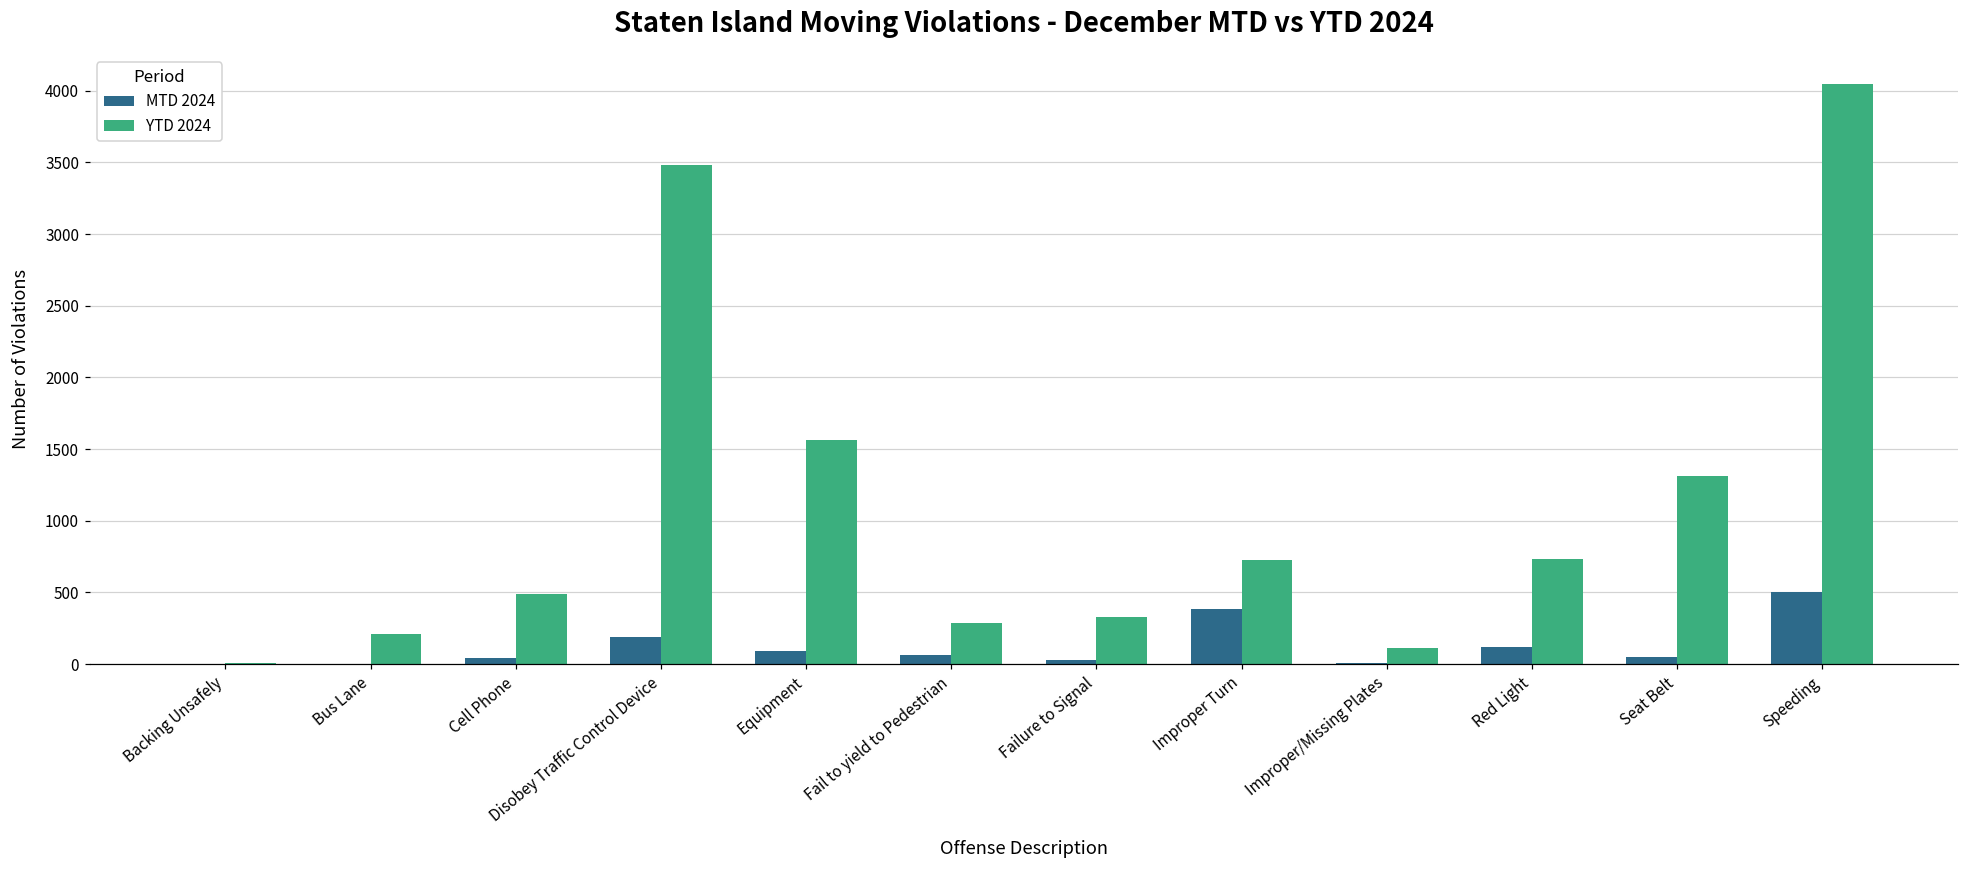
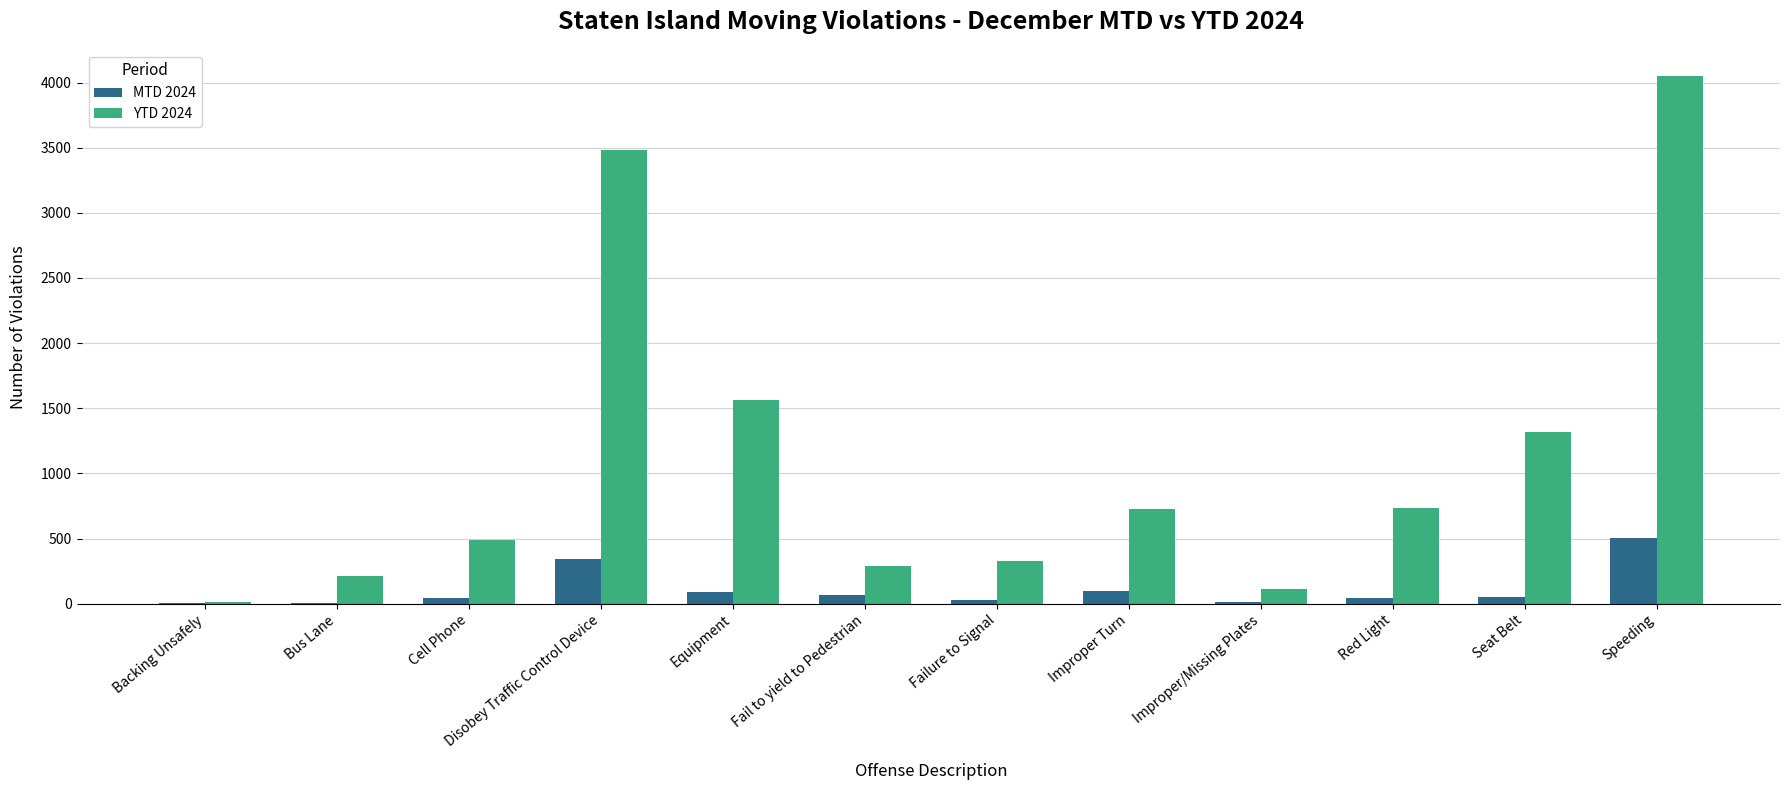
  {
    "MTD 2024": {
      "Cell Phone": 40,
-     "Disobey Traffic Control Device": 190,
+     "Disobey Traffic Control Device": 340,
      "Equipment": 90,
      "Fail to yield to Pedestrian": 70,
      "Failure to Signal": 30,
-     "Improper Turn": 380,
-     "Red Light": 120,
+     "Improper Turn": 100,
+     "Red Light": 40,
      "Seat Belt": 50,
      "Speeding": 500
    },
    "YTD 2024": {
      "Bus Lane": 210,
      "Cell Phone": 490,
      "Disobey Traffic Control Device": 3490,
      "Equipment": 1560,
      "Fail to yield to Pedestrian": 290,
      "Failure to Signal": 330,
      "Improper Turn": 730,
      "Improper/Missing Plates": 110,
      "Red Light": 730,
      "Seat Belt": 1310,
      "Speeding": 4050
    }
  }
